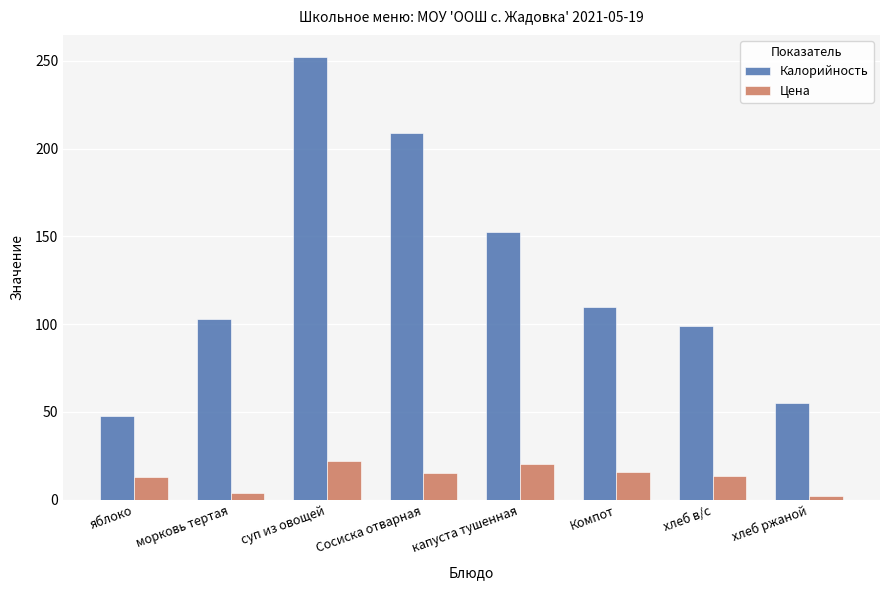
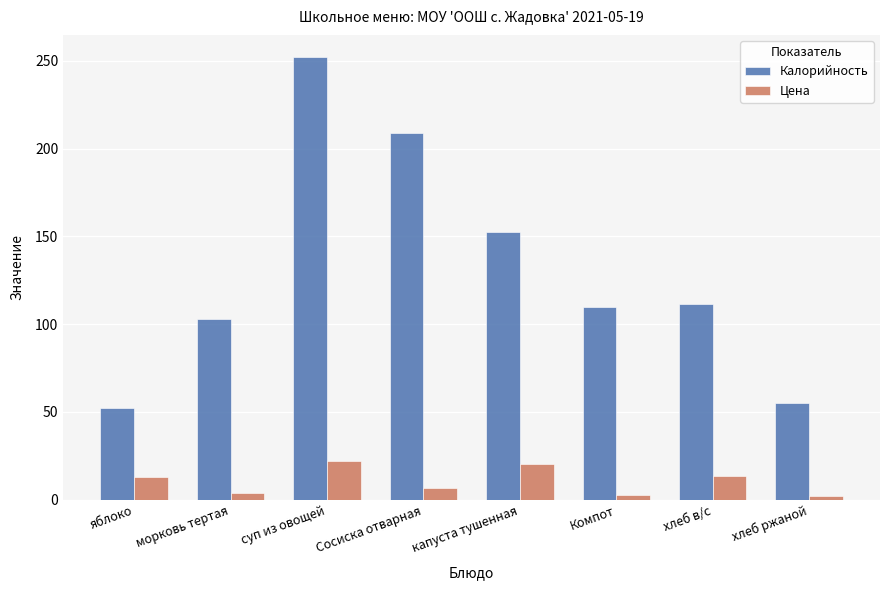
  {
    "Калорийность": {
-     "яблоко": 48,
+     "яблоко": 52,
      "морковь тертая": 103,
      "суп из овощей": 252,
      "Сосиска отварная": 209,
      "капуста тушенная": 152,
      "Компот": 110,
-     "хлеб в/с": 99,
+     "хлеб в/с": 112,
      "хлеб ржаной": 55
    },
    "Цена": {
      "яблоко": 13,
      "морковь тертая": 4,
      "суп из овощей": 22,
-     "Сосиска отварная": 15,
+     "Сосиска отварная": 7,
      "капуста тушенная": 21,
-     "Компот": 16,
+     "Компот": 3,
      "хлеб в/с": 14,
      "хлеб ржаной": 2
    }
  }
